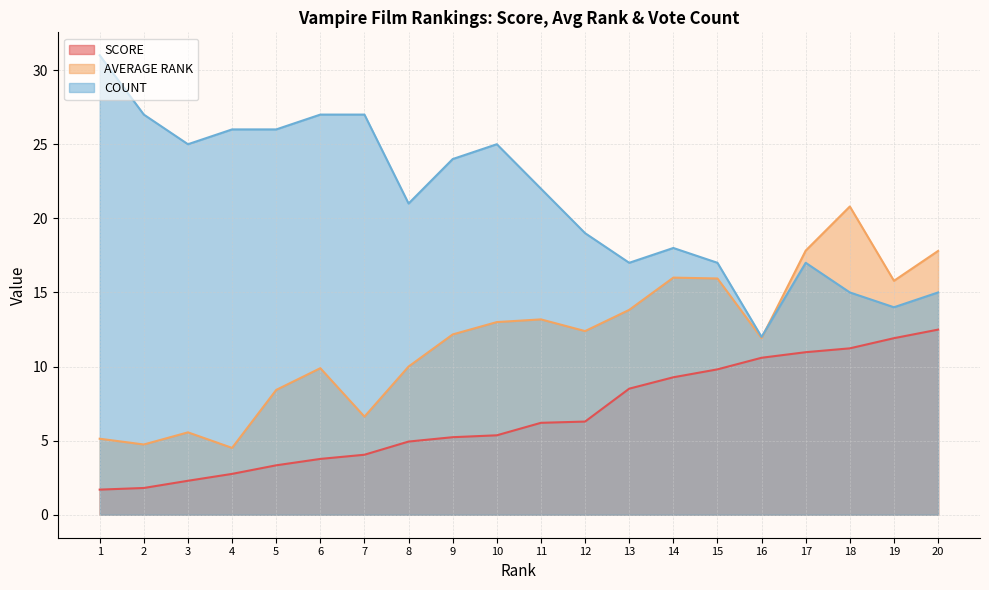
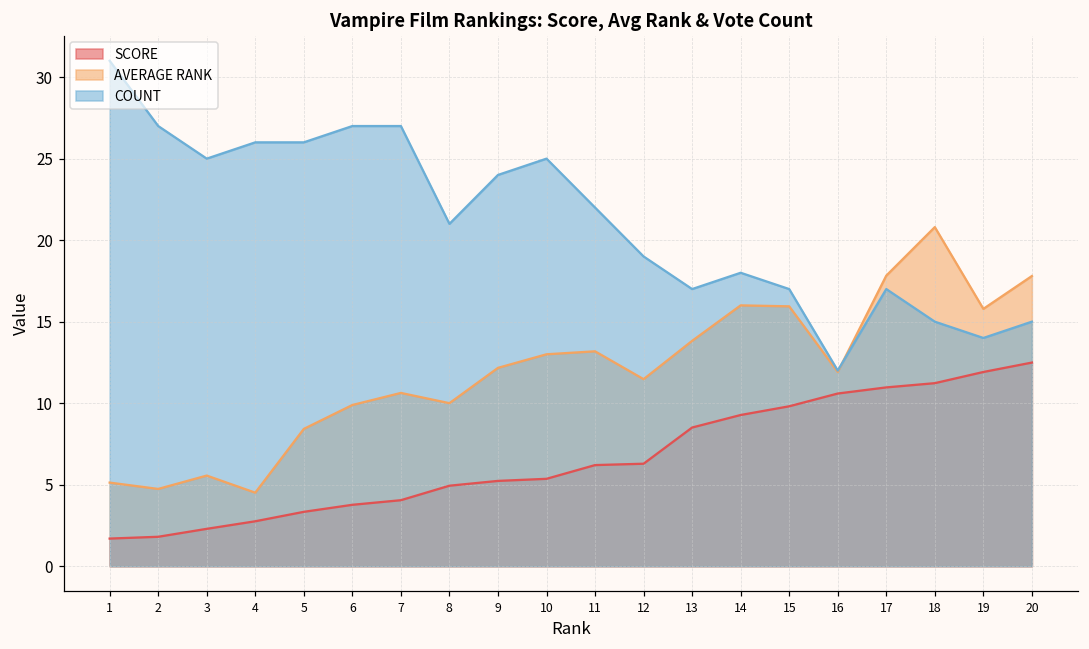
  {
    "SCORE": {
      "1": 1.7,
      "2": 1.8,
      "3": 2.3,
      "4": 2.8,
      "5": 3.3,
      "6": 3.8,
      "7": 4.0,
      "8": 4.9,
      "9": 5.2,
      "10": 5.4,
      "11": 6.2,
      "12": 6.3,
      "13": 8.5,
      "14": 9.3,
      "15": 9.8,
      "16": 10.6,
      "17": 11.0,
      "18": 11.2,
      "19": 11.9,
      "20": 12.5
    },
    "AVERAGE RANK": {
      "1": 5.1,
      "2": 4.7,
      "3": 5.6,
      "4": 4.5,
      "5": 8.4,
      "6": 9.9,
-     "7": 6.6,
+     "7": 10.6,
      "8": 10.0,
      "9": 12.2,
      "10": 13.0,
      "11": 13.2,
-     "12": 12.4,
+     "12": 11.5,
      "13": 13.8,
      "14": 16.0,
      "15": 15.9,
      "17": 17.8,
      "18": 20.8,
      "19": 15.8,
      "20": 17.8
    },
    "COUNT": {
      "2": 27.0,
      "3": 25.0,
      "4": 26.0,
      "5": 26.0,
      "6": 27.0,
      "7": 27.0,
      "8": 21.0,
      "9": 24.0,
      "10": 25.0,
      "11": 22.0,
      "12": 19.0,
      "13": 17.0,
      "14": 18.0,
      "15": 17.0,
      "17": 17.0,
      "18": 15.0,
      "19": 14.0,
      "20": 15.0
    }
  }
